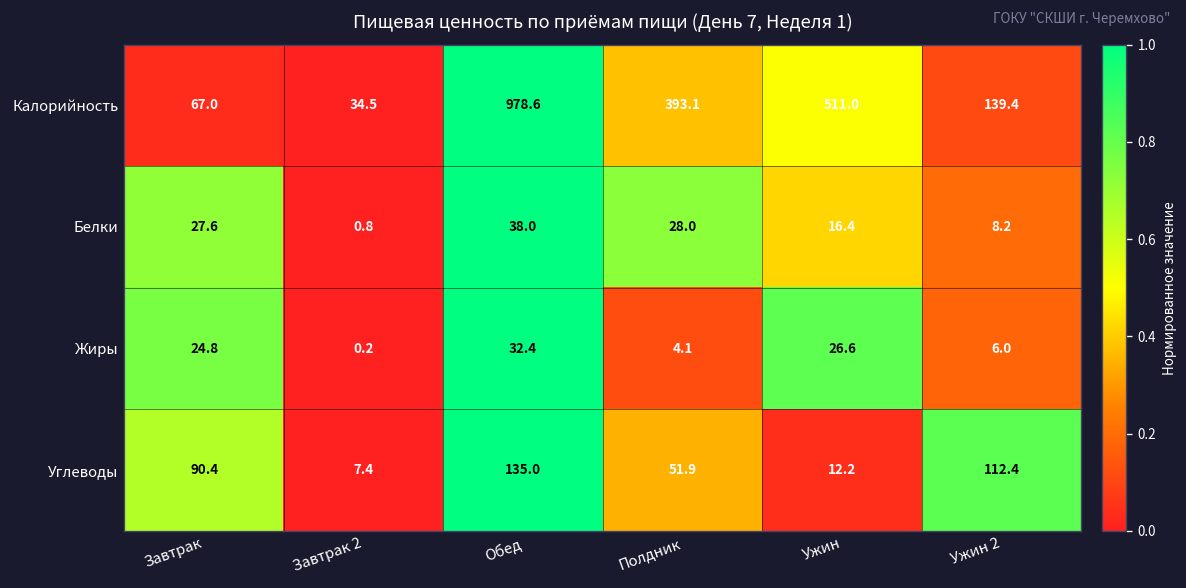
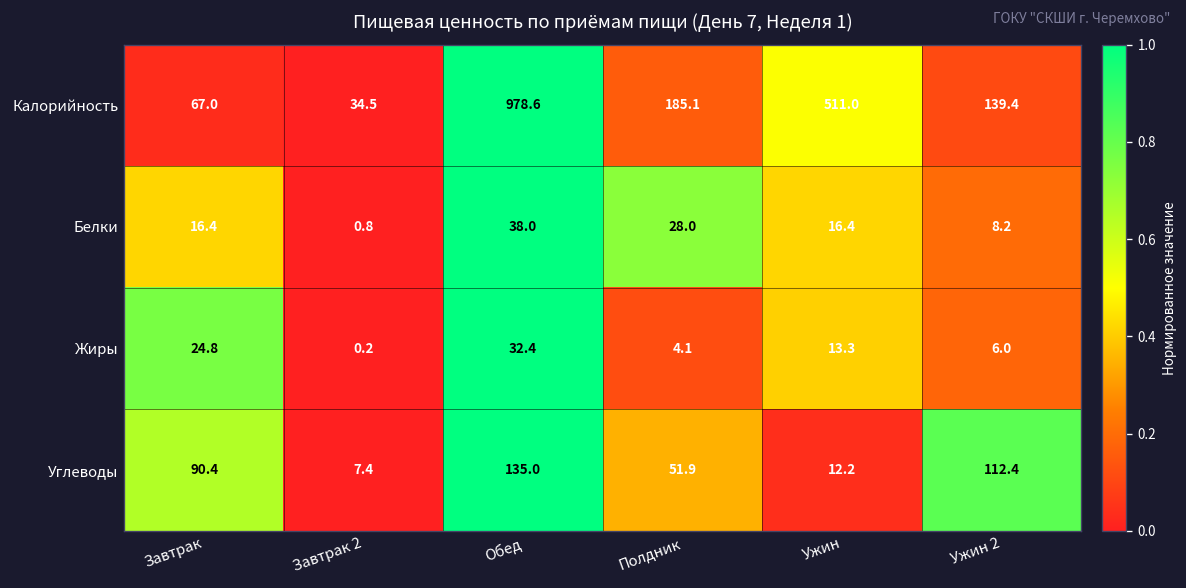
  {
    "Калорийность": {
      "Завтрак": 67.0,
      "Завтрак 2": 34.5,
      "Обед": 978.6,
-     "Полдник": 393.1,
+     "Полдник": 185.1,
      "Ужин": 511.0,
      "Ужин 2": 139.4
    },
    "Белки": {
-     "Завтрак": 27.6,
+     "Завтрак": 16.4,
      "Завтрак 2": 0.8,
      "Обед": 38.0,
      "Полдник": 28.0,
      "Ужин": 16.4,
      "Ужин 2": 8.2
    },
    "Жиры": {
      "Завтрак": 24.8,
      "Завтрак 2": 0.2,
      "Обед": 32.4,
      "Полдник": 4.1,
-     "Ужин": 26.6,
+     "Ужин": 13.3,
      "Ужин 2": 6.0
    },
    "Углеводы": {
      "Завтрак": 90.4,
      "Завтрак 2": 7.4,
      "Обед": 135.0,
      "Полдник": 51.9,
      "Ужин": 12.2,
      "Ужин 2": 112.4
    }
  }
